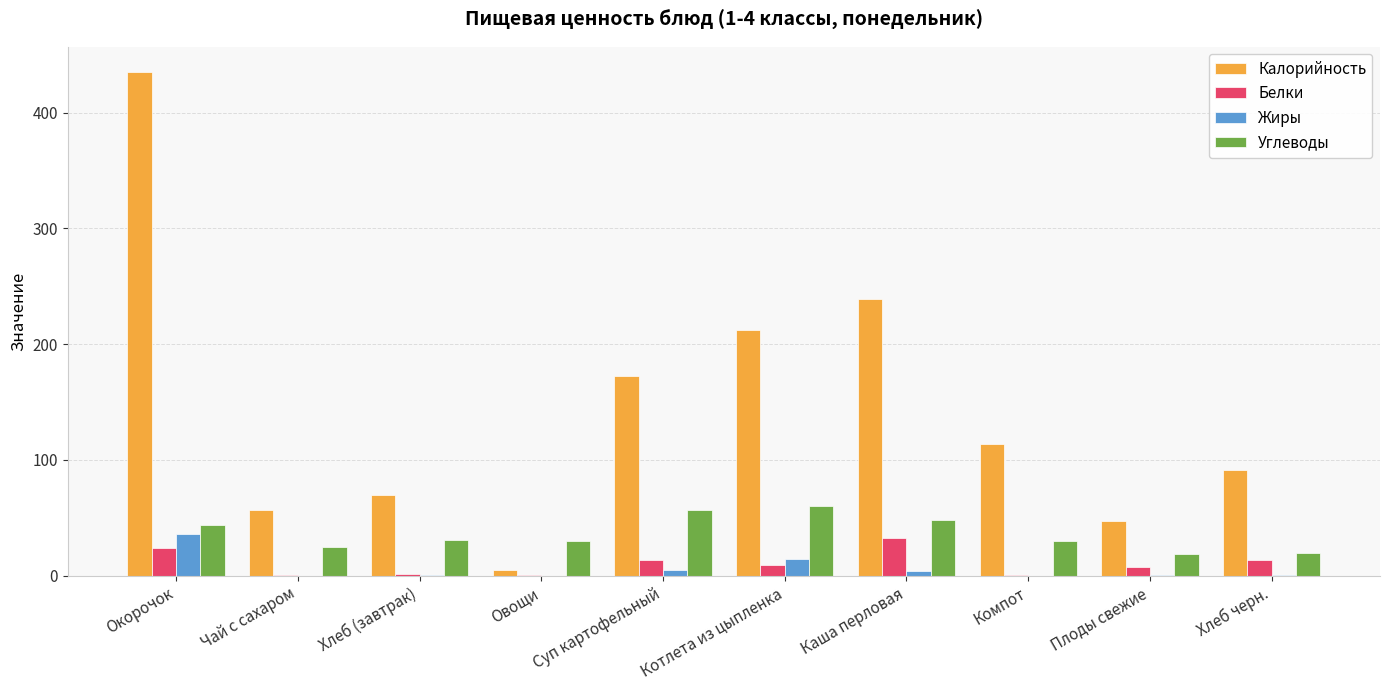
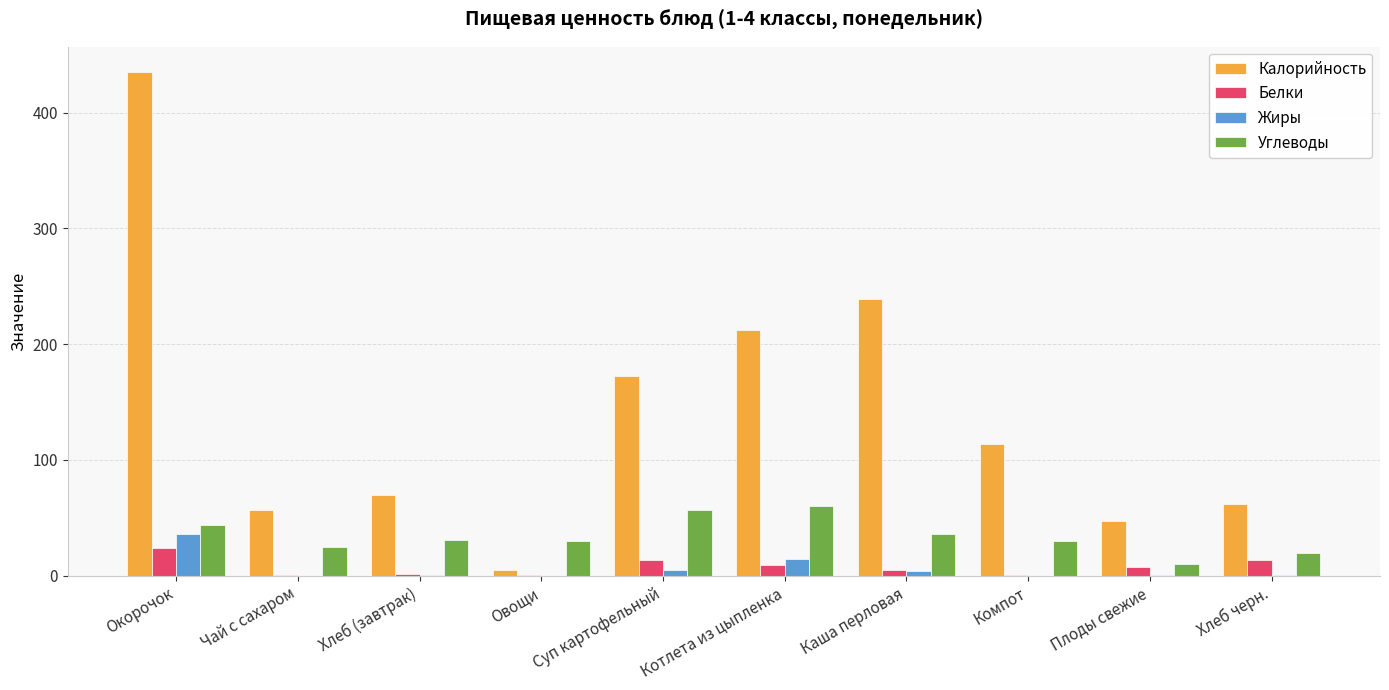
  {
    "Калорийность": {
      "Окорочок": 435,
      "Чай с сахаром": 57,
      "Хлеб (завтрак)": 70,
      "Овощи": 5,
      "Суп картофельный": 172,
      "Котлета из цыпленка": 212,
      "Каша перловая": 239,
      "Компот": 114,
      "Плоды свежие": 47,
-     "Хлеб черн.": 91
+     "Хлеб черн.": 62
    },
    "Белки": {
      "Окорочок": 24,
      "Суп картофельный": 14,
      "Котлета из цыпленка": 10,
-     "Каша перловая": 32,
+     "Каша перловая": 5,
      "Плоды свежие": 8,
      "Хлеб черн.": 13
    },
    "Жиры": {
      "Окорочок": 36,
      "Суп картофельный": 4,
      "Котлета из цыпленка": 14,
      "Каша перловая": 4
    },
    "Углеводы": {
      "Окорочок": 44,
      "Чай с сахаром": 25,
      "Хлеб (завтрак)": 31,
      "Овощи": 30,
      "Суп картофельный": 57,
      "Котлета из цыпленка": 60,
-     "Каша перловая": 48,
+     "Каша перловая": 36,
      "Компот": 30,
-     "Плоды свежие": 18,
+     "Плоды свежие": 10,
      "Хлеб черн.": 20
    }
  }
